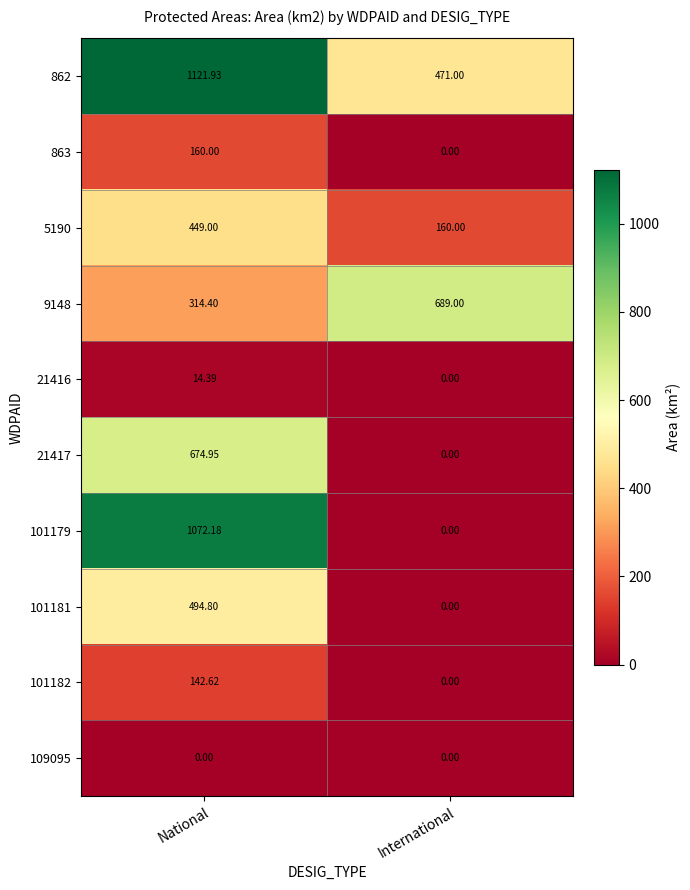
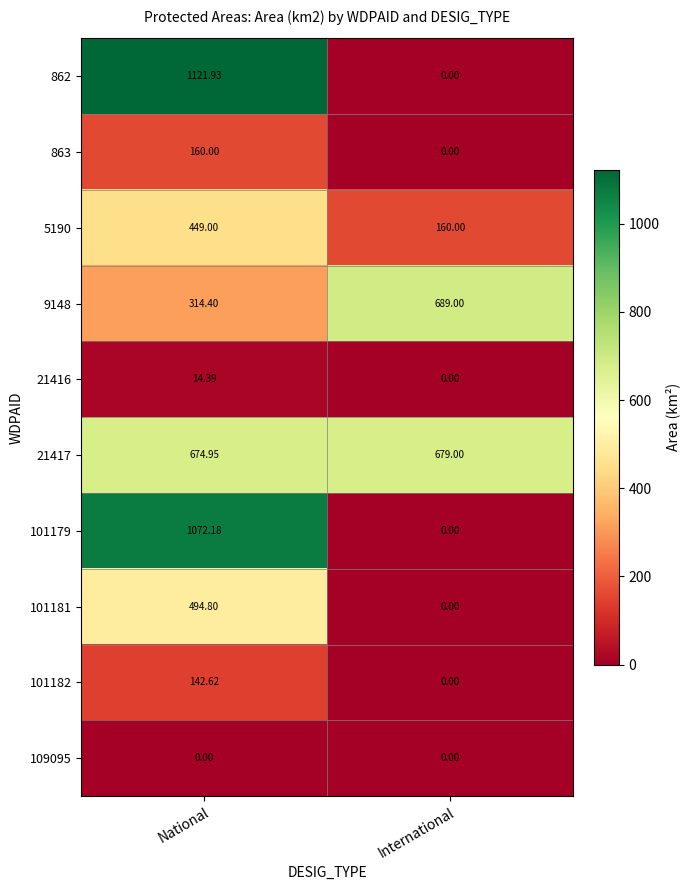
  {
    "862": {
      "National": 1121.93,
-     "International": 471.00
+     "International": 0.00
    },
    "863": {
      "National": 160.00,
      "International": 0.00
    },
    "5190": {
      "National": 449.00,
      "International": 160.00
    },
    "9148": {
      "National": 314.40,
      "International": 689.00
    },
    "21416": {
      "National": 14.39,
      "International": 0.00
    },
    "21417": {
      "National": 674.95,
-     "International": 0.00
+     "International": 679.00
    },
    "101179": {
      "National": 1072.18,
      "International": 0.00
    },
    "101181": {
      "National": 494.80,
      "International": 0.00
    },
    "101182": {
      "National": 142.62,
      "International": 0.00
    },
    "109095": {
      "National": 0.00,
      "International": 0.00
    }
  }
